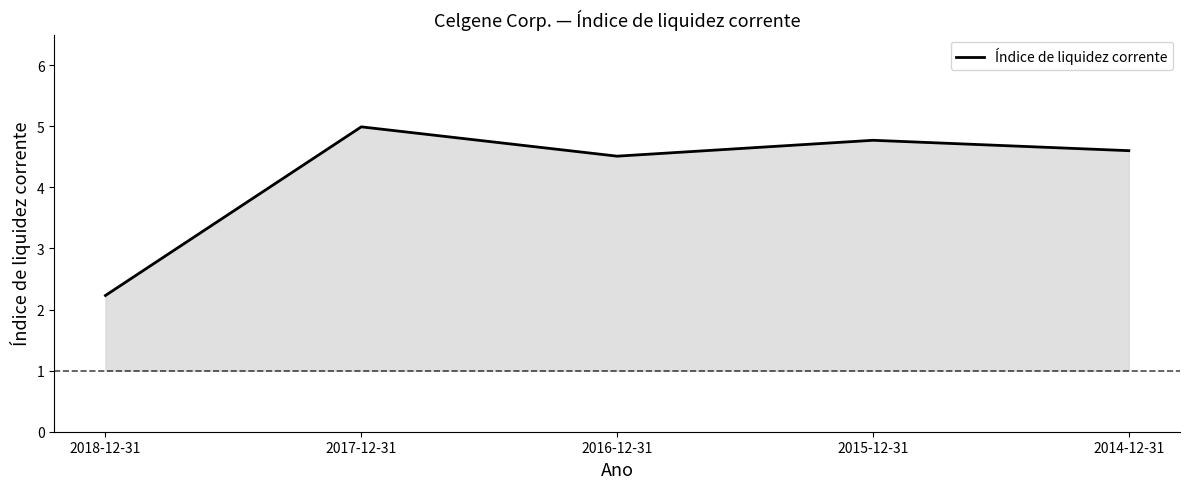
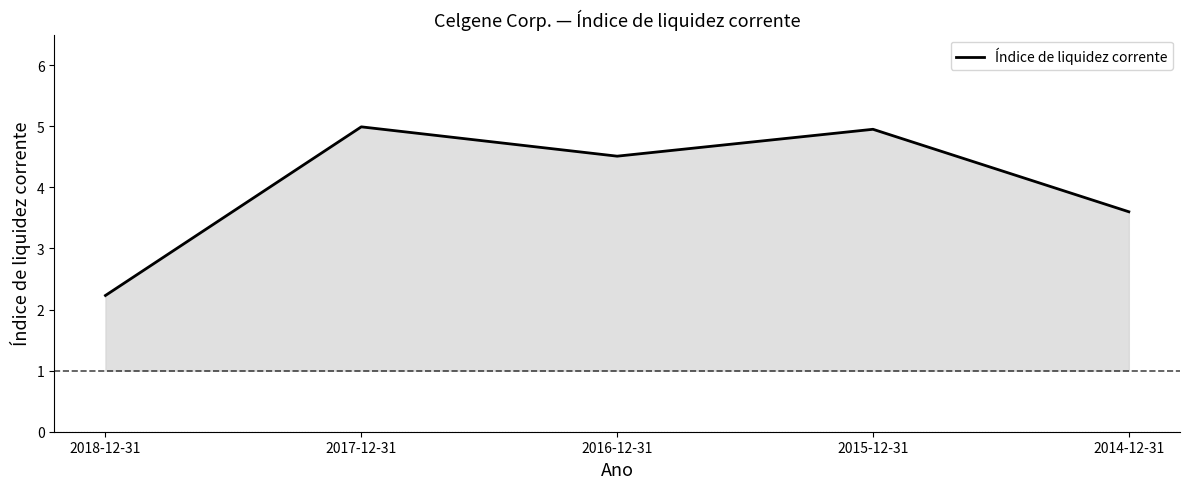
  {
    "2018-12-31": 2.2,
    "2017-12-31": 5.0,
    "2016-12-31": 4.5,
-   "2015-12-31": 4.8,
-   "2014-12-31": 4.6
+   "2015-12-31": 5.0,
+   "2014-12-31": 3.6
  }
